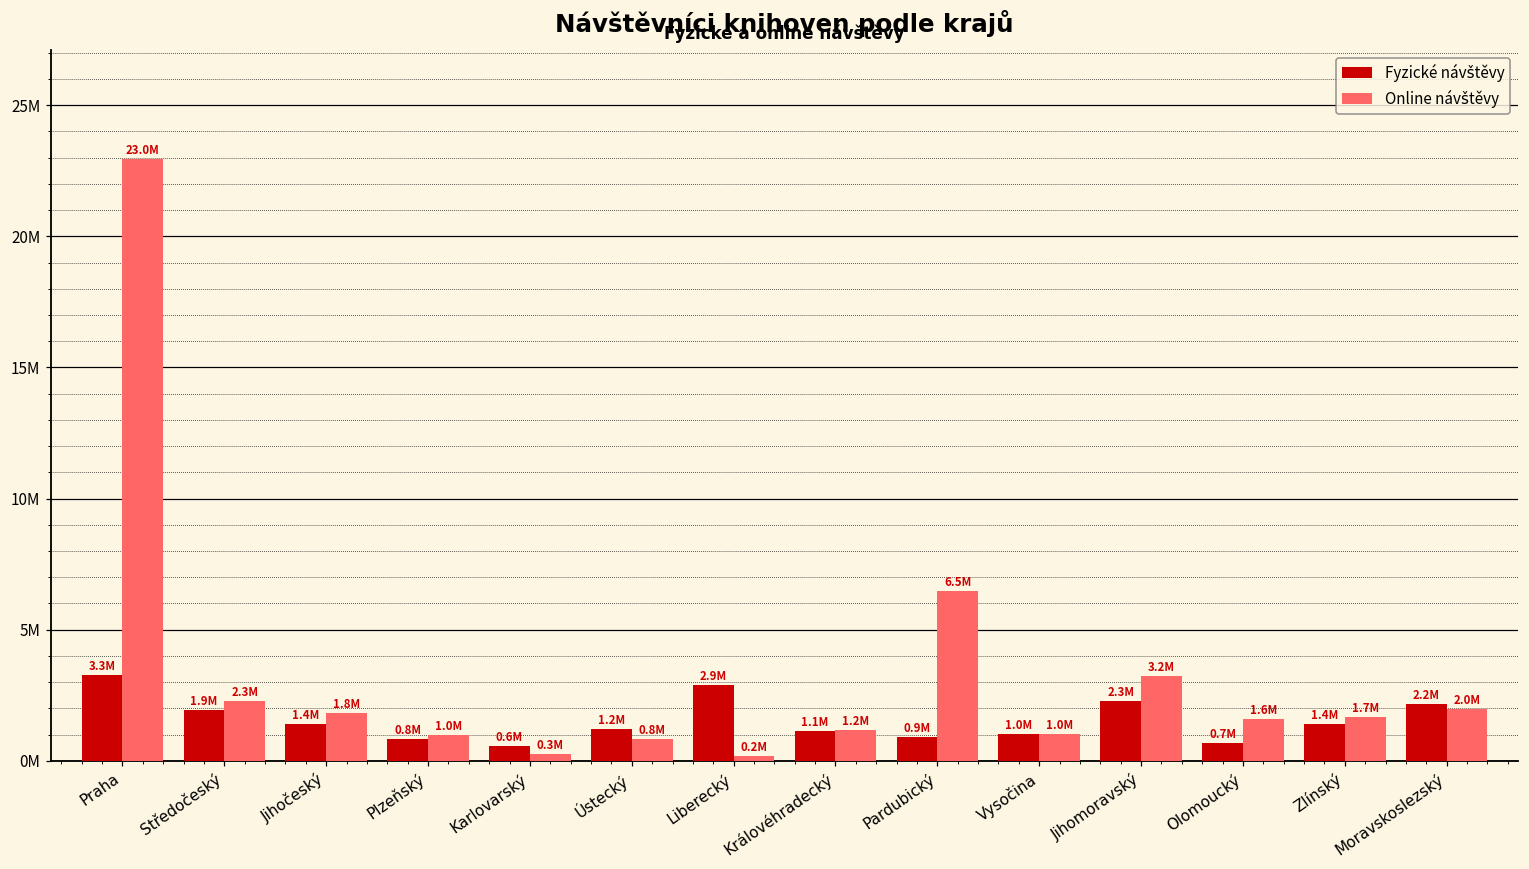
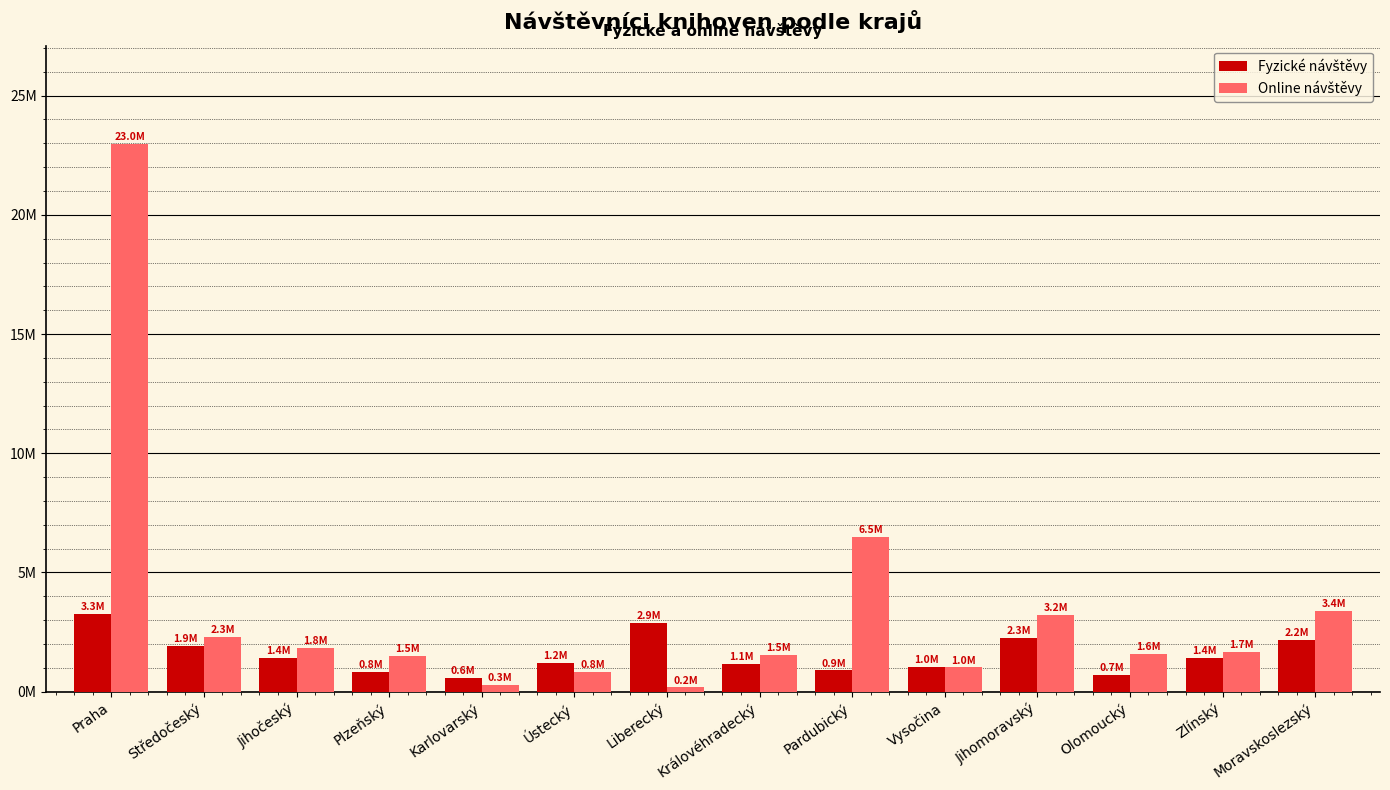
  {
    "Fyzické návštěvy": {
      "Praha": "3.3M",
      "Středočeský": "1.9M",
      "Jihočeský": "1.4M",
      "Plzeňský": "0.8M",
      "Karlovarský": "0.6M",
      "Ústecký": "1.2M",
      "Liberecký": "2.9M",
      "Královéhradecký": "1.1M",
      "Pardubický": "0.9M",
      "Vysočina": "1.0M",
      "Jihomoravský": "2.3M",
      "Olomoucký": "0.7M",
      "Zlínský": "1.4M",
      "Moravskoslezský": "2.2M"
    },
    "Online návštěvy": {
      "Praha": "23.0M",
      "Středočeský": "2.3M",
      "Jihočeský": "1.8M",
-     "Plzeňský": "1.0M",
+     "Plzeňský": "1.5M",
      "Karlovarský": "0.3M",
      "Ústecký": "0.8M",
      "Liberecký": "0.2M",
-     "Královéhradecký": "1.2M",
+     "Královéhradecký": "1.5M",
      "Pardubický": "6.5M",
      "Vysočina": "1.0M",
      "Jihomoravský": "3.2M",
      "Olomoucký": "1.6M",
      "Zlínský": "1.7M",
-     "Moravskoslezský": "2.0M"
+     "Moravskoslezský": "3.4M"
    }
  }
